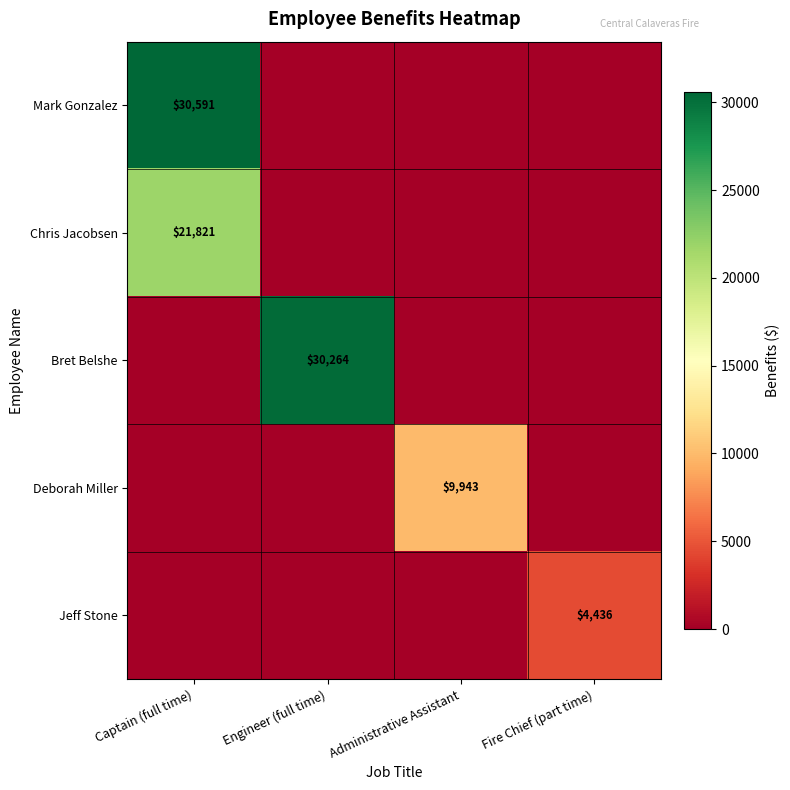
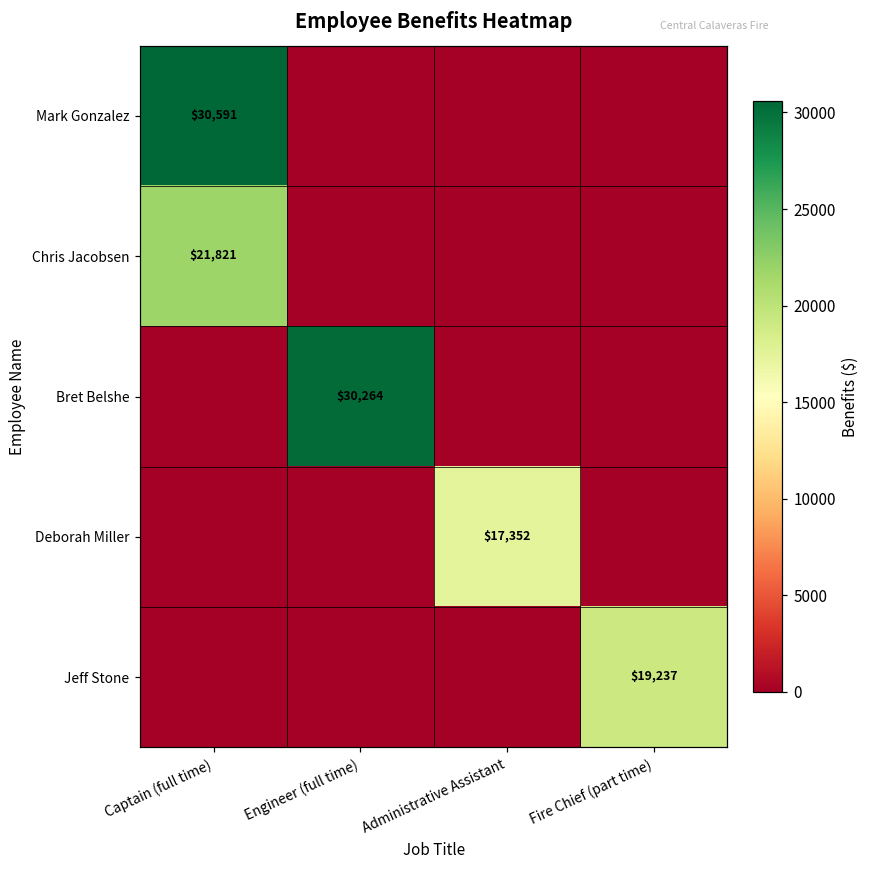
  {
    "Mark Gonzalez": {
      "Captain (full time)": "$30,591"
    },
    "Chris Jacobsen": {
      "Captain (full time)": "$21,821"
    },
    "Bret Belshe": {
      "Engineer (full time)": "$30,264"
    },
    "Deborah Miller": {
-     "Administrative Assistant": "$9,943"
+     "Administrative Assistant": "$17,352"
    },
    "Jeff Stone": {
-     "Fire Chief (part time)": "$4,436"
+     "Fire Chief (part time)": "$19,237"
    }
  }
